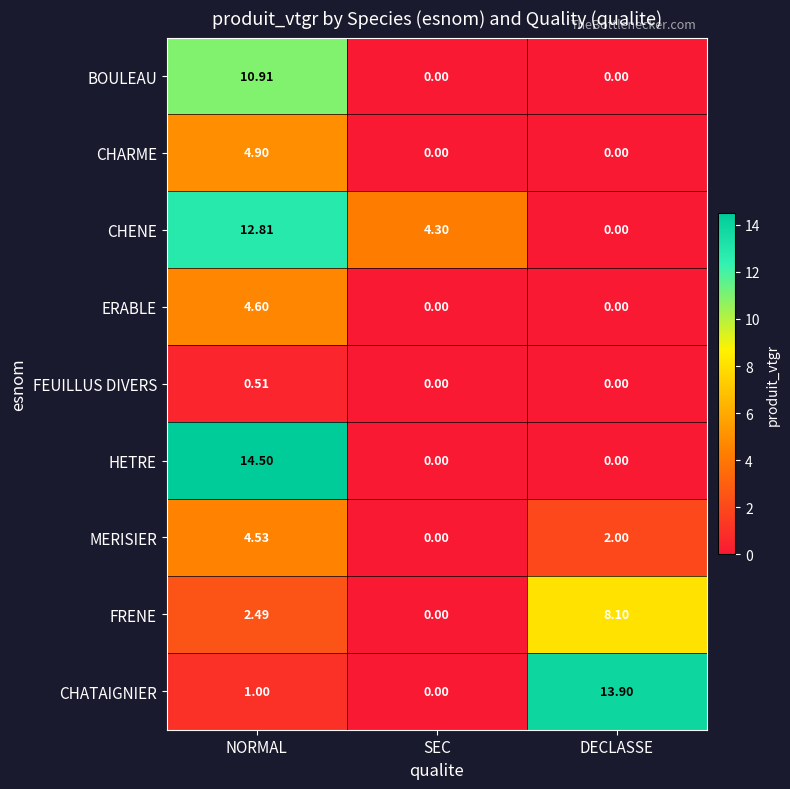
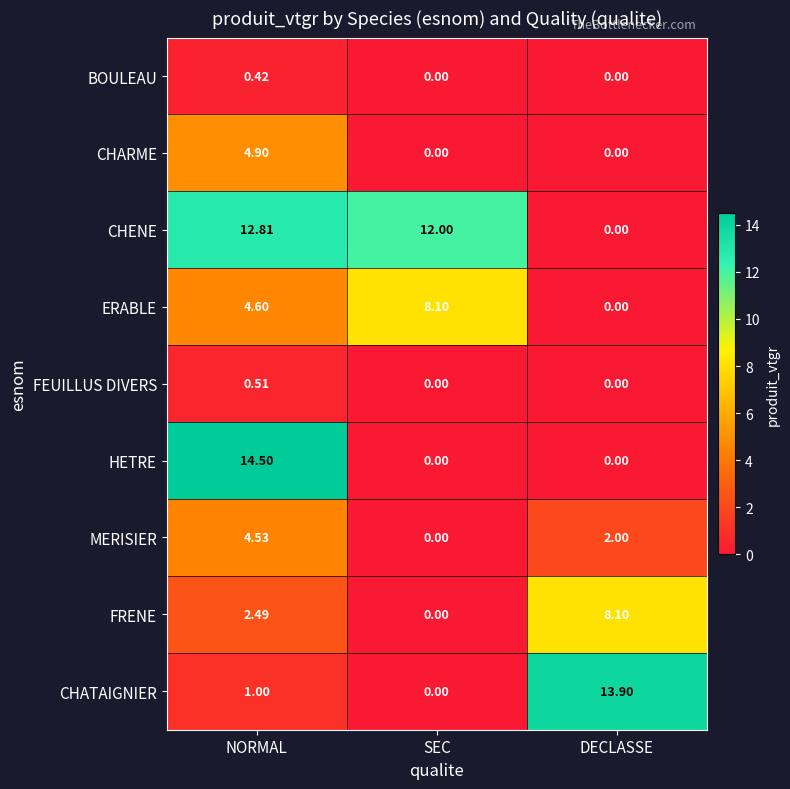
  {
    "BOULEAU": {
-     "NORMAL": 10.91,
+     "NORMAL": 0.42,
      "SEC": 0.00,
      "DECLASSE": 0.00
    },
    "CHARME": {
      "NORMAL": 4.90,
      "SEC": 0.00,
      "DECLASSE": 0.00
    },
    "CHENE": {
      "NORMAL": 12.81,
-     "SEC": 4.30,
+     "SEC": 12.00,
      "DECLASSE": 0.00
    },
    "ERABLE": {
      "NORMAL": 4.60,
-     "SEC": 0.00,
+     "SEC": 8.10,
      "DECLASSE": 0.00
    },
    "FEUILLUS DIVERS": {
      "NORMAL": 0.51,
      "SEC": 0.00,
      "DECLASSE": 0.00
    },
    "HETRE": {
      "NORMAL": 14.50,
      "SEC": 0.00,
      "DECLASSE": 0.00
    },
    "MERISIER": {
      "NORMAL": 4.53,
      "SEC": 0.00,
      "DECLASSE": 2.00
    },
    "FRENE": {
      "NORMAL": 2.49,
      "SEC": 0.00,
      "DECLASSE": 8.10
    },
    "CHATAIGNIER": {
      "NORMAL": 1.00,
      "SEC": 0.00,
      "DECLASSE": 13.90
    }
  }
